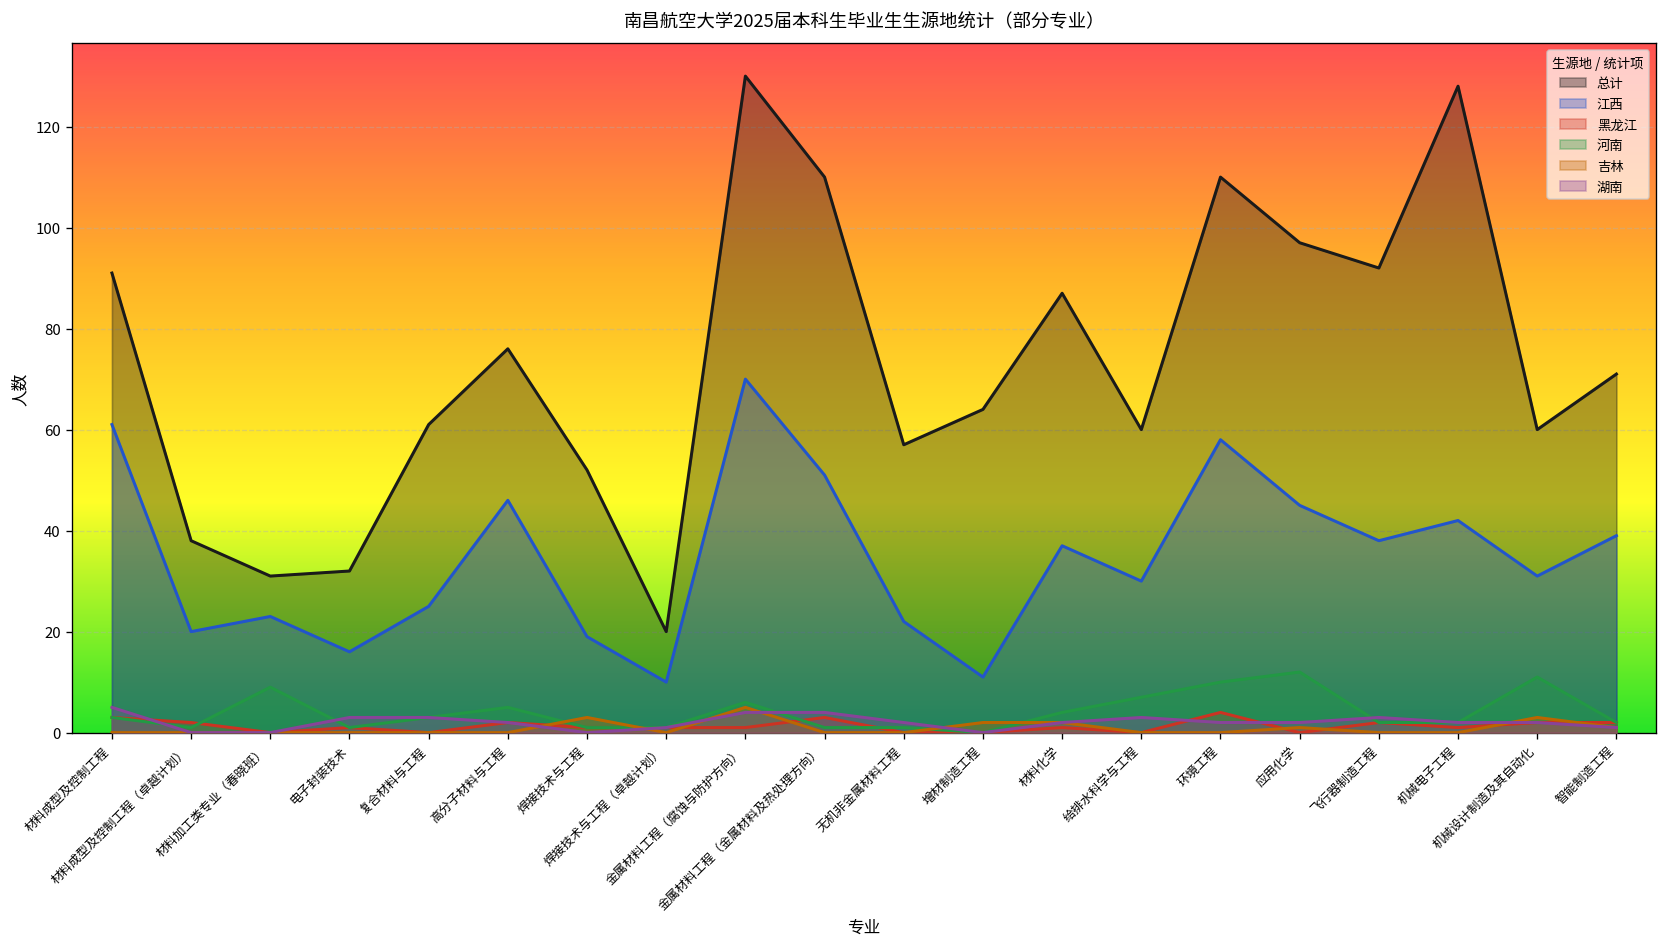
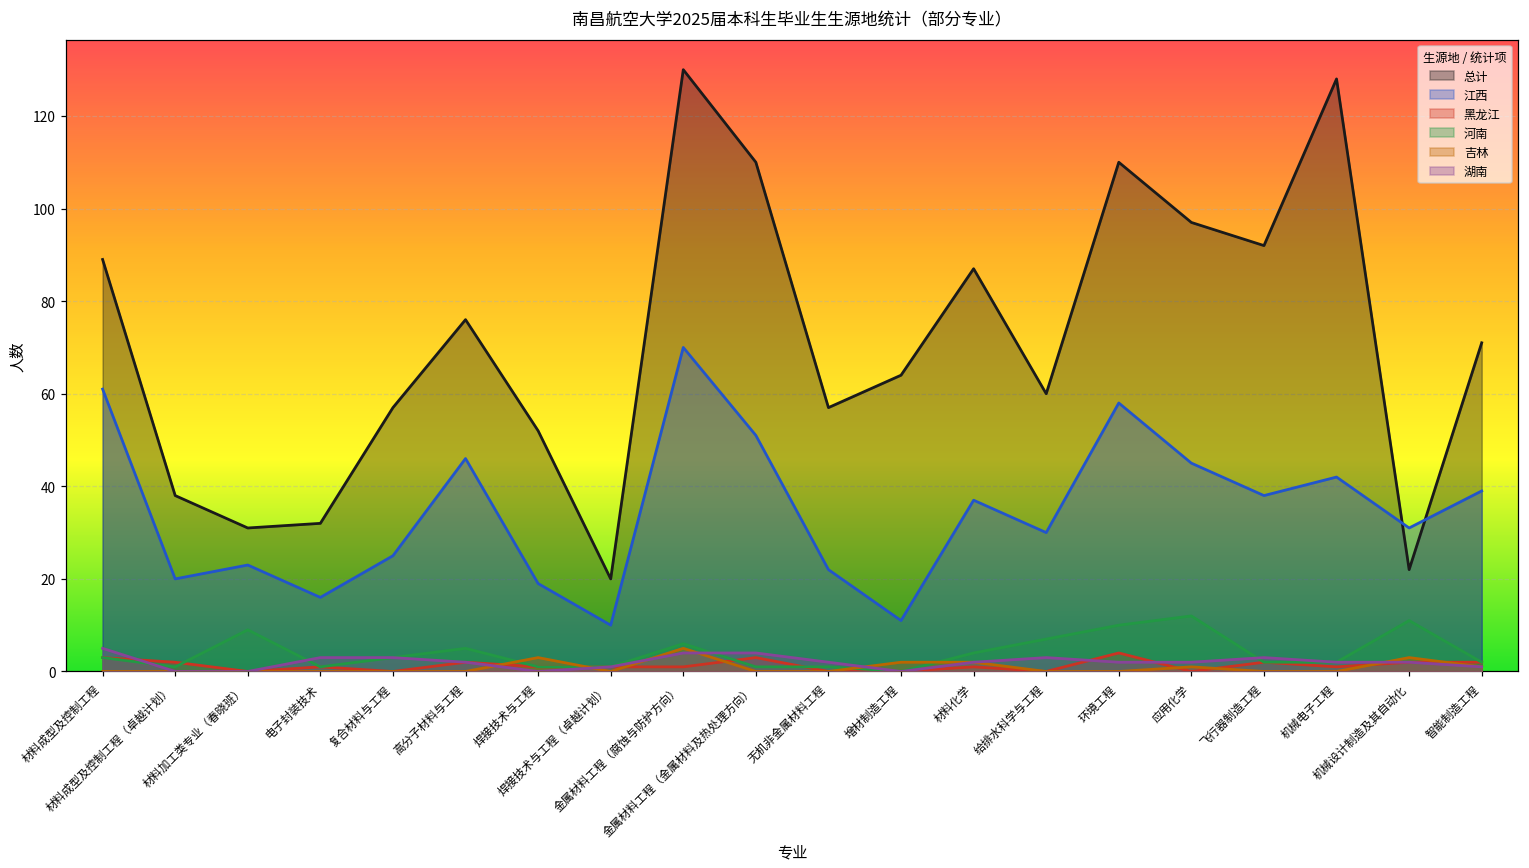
  {
    "总计": {
-     "材料成型及控制工程": 91,
+     "材料成型及控制工程": 89,
      "材料成型及控制工程（卓越计划）": 38,
      "材料加工类专业（春晓班）": 31,
      "电子封装技术": 32,
-     "复合材料与工程": 61,
+     "复合材料与工程": 57,
      "高分子材料与工程": 76,
      "焊接技术与工程": 52,
      "焊接技术与工程（卓越计划）": 20,
      "金属材料工程（腐蚀与防护方向）": 130,
      "金属材料工程（金属材料及热处理方向）": 110,
      "无机非金属材料工程": 57,
      "增材制造工程": 64,
      "材料化学": 87,
      "给排水科学与工程": 60,
      "环境工程": 110,
      "应用化学": 97,
      "飞行器制造工程": 92,
      "机械电子工程": 128,
-     "机械设计制造及其自动化": 60,
+     "机械设计制造及其自动化": 22,
      "智能制造工程": 71
    },
    "河南": {
      "材料成型及控制工程（卓越计划）": 1,
      "材料加工类专业（春晓班）": 9,
      "高分子材料与工程": 5,
      "金属材料工程（腐蚀与防护方向）": 6,
      "金属材料工程（金属材料及热处理方向）": 1,
      "无机非金属材料工程": 1,
      "材料化学": 4,
      "给排水科学与工程": 7,
      "环境工程": 10,
      "应用化学": 12,
      "机械设计制造及其自动化": 11
    }
  }
